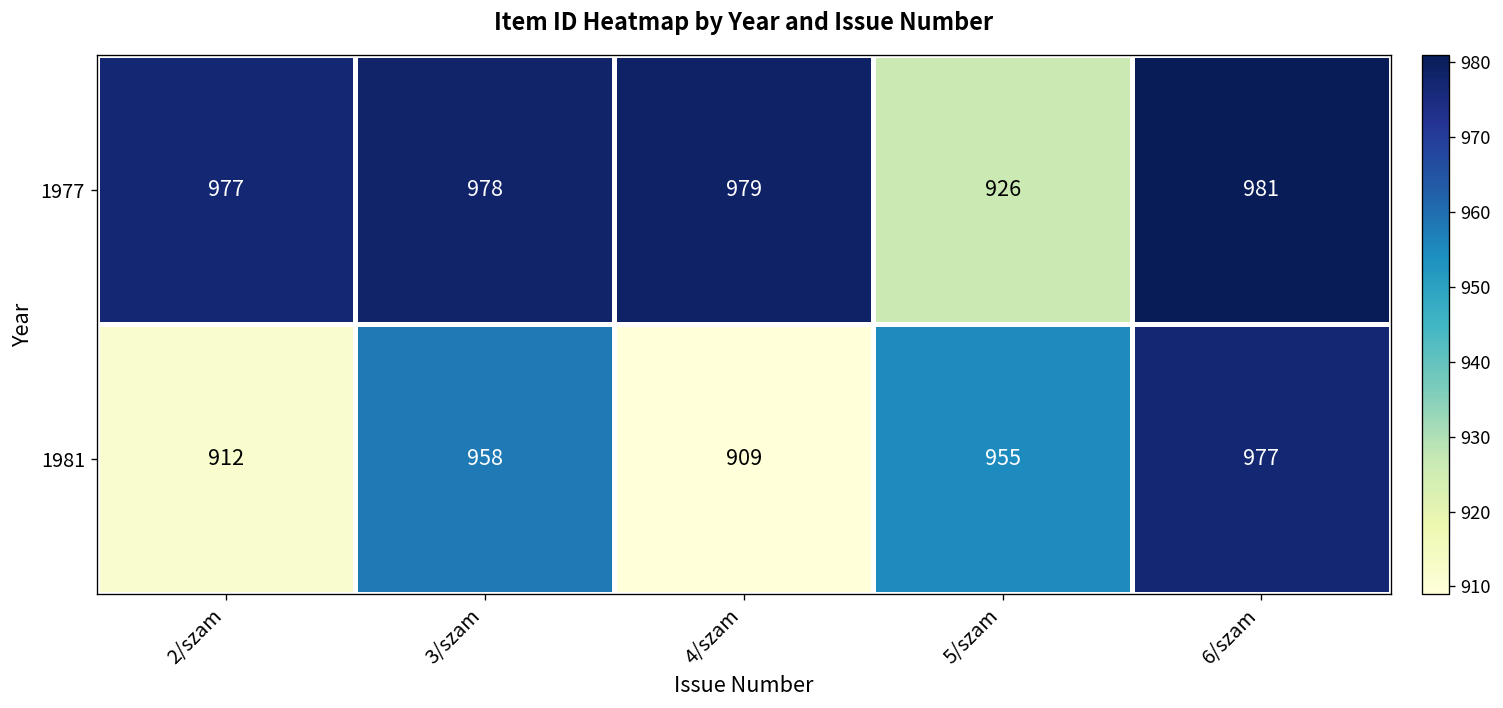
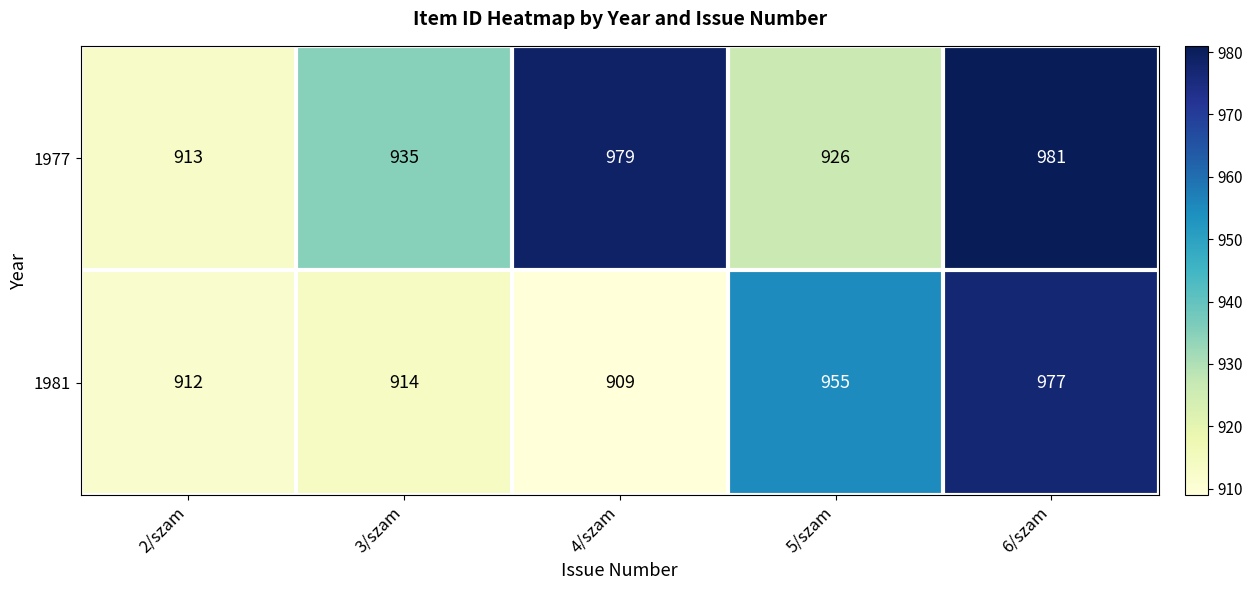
  {
    "1977": {
-     "2/szam": 977,
-     "3/szam": 978,
+     "2/szam": 913,
+     "3/szam": 935,
      "4/szam": 979,
      "5/szam": 926,
      "6/szam": 981
    },
    "1981": {
      "2/szam": 912,
-     "3/szam": 958,
+     "3/szam": 914,
      "4/szam": 909,
      "5/szam": 955,
      "6/szam": 977
    }
  }
